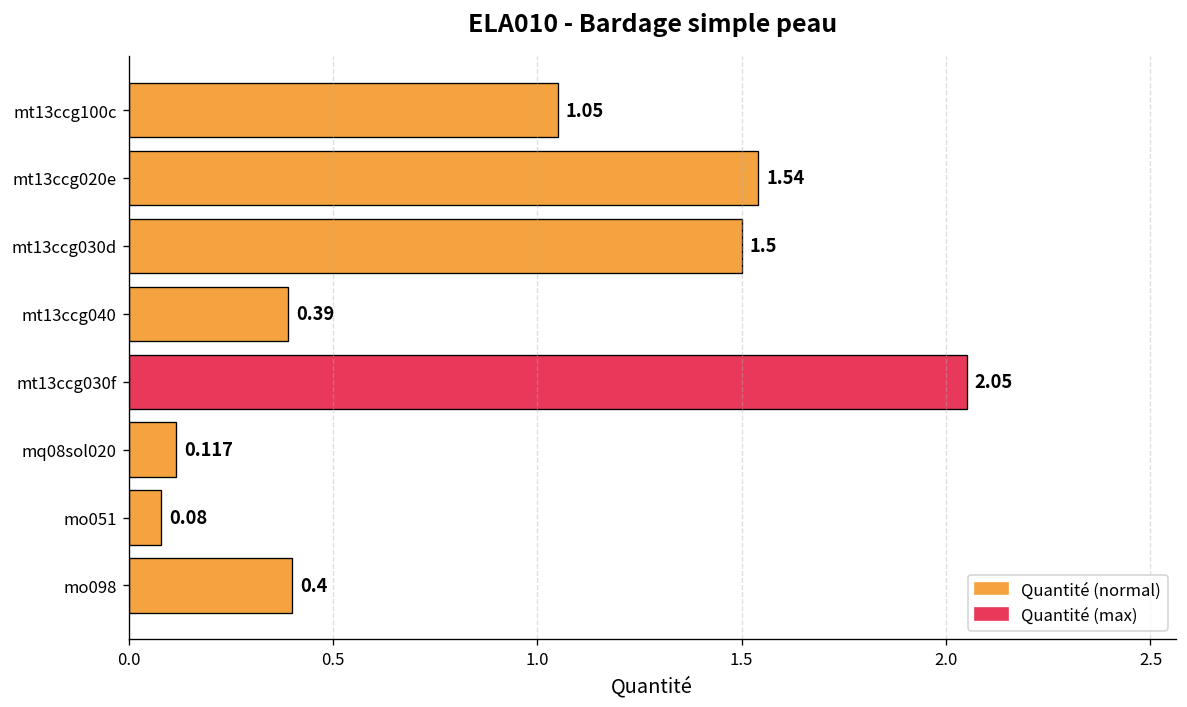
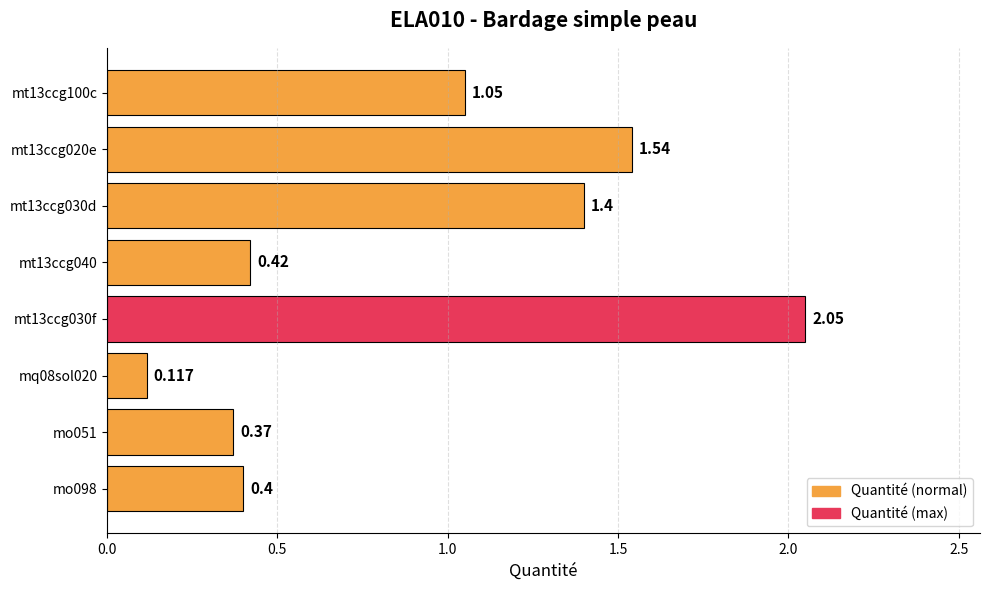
  {
    "mt13ccg100c": 1.05,
    "mt13ccg020e": 1.54,
-   "mt13ccg030d": 1.5,
-   "mt13ccg040": 0.39,
+   "mt13ccg030d": 1.4,
+   "mt13ccg040": 0.42,
    "mt13ccg030f": 2.05,
    "mq08sol020": 0.117,
-   "mo051": 0.08,
+   "mo051": 0.37,
    "mo098": 0.4
  }
